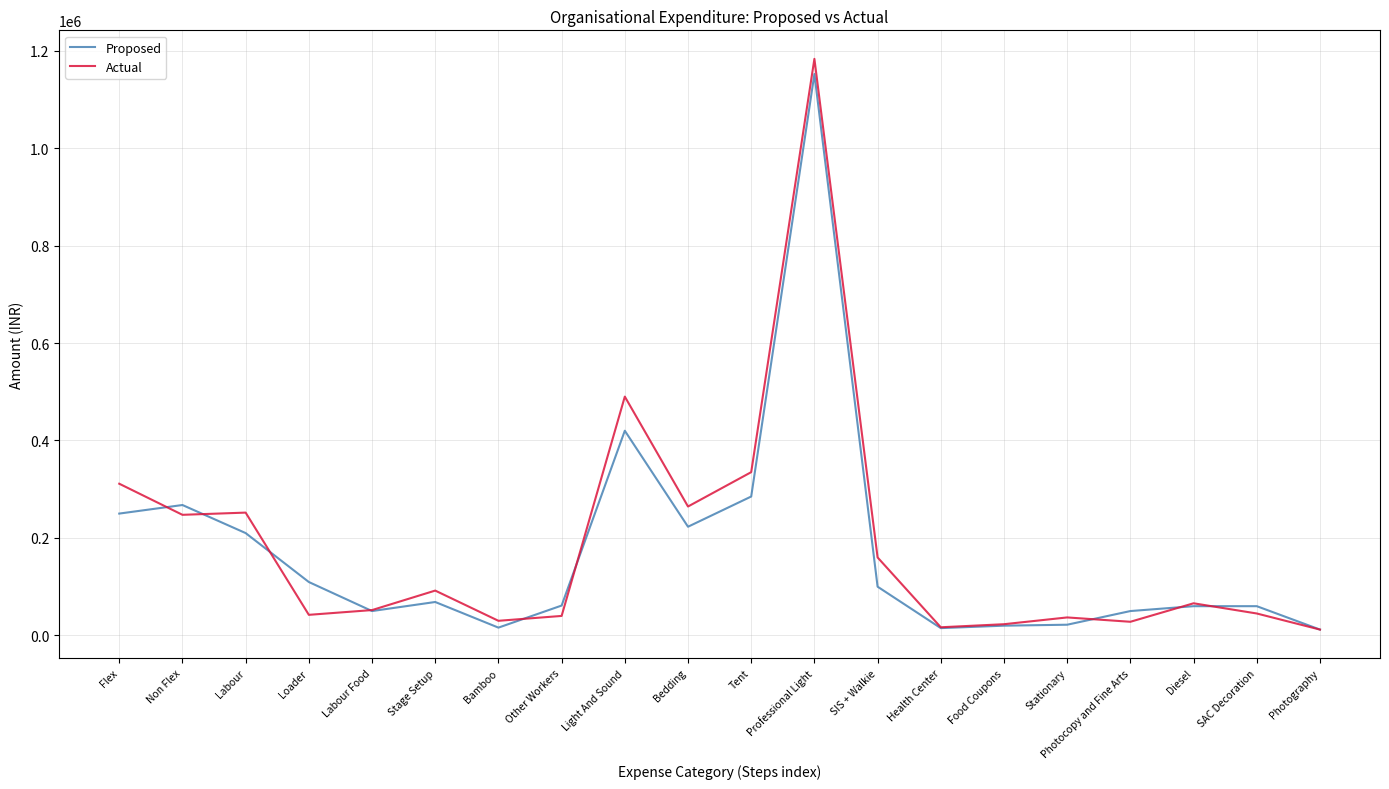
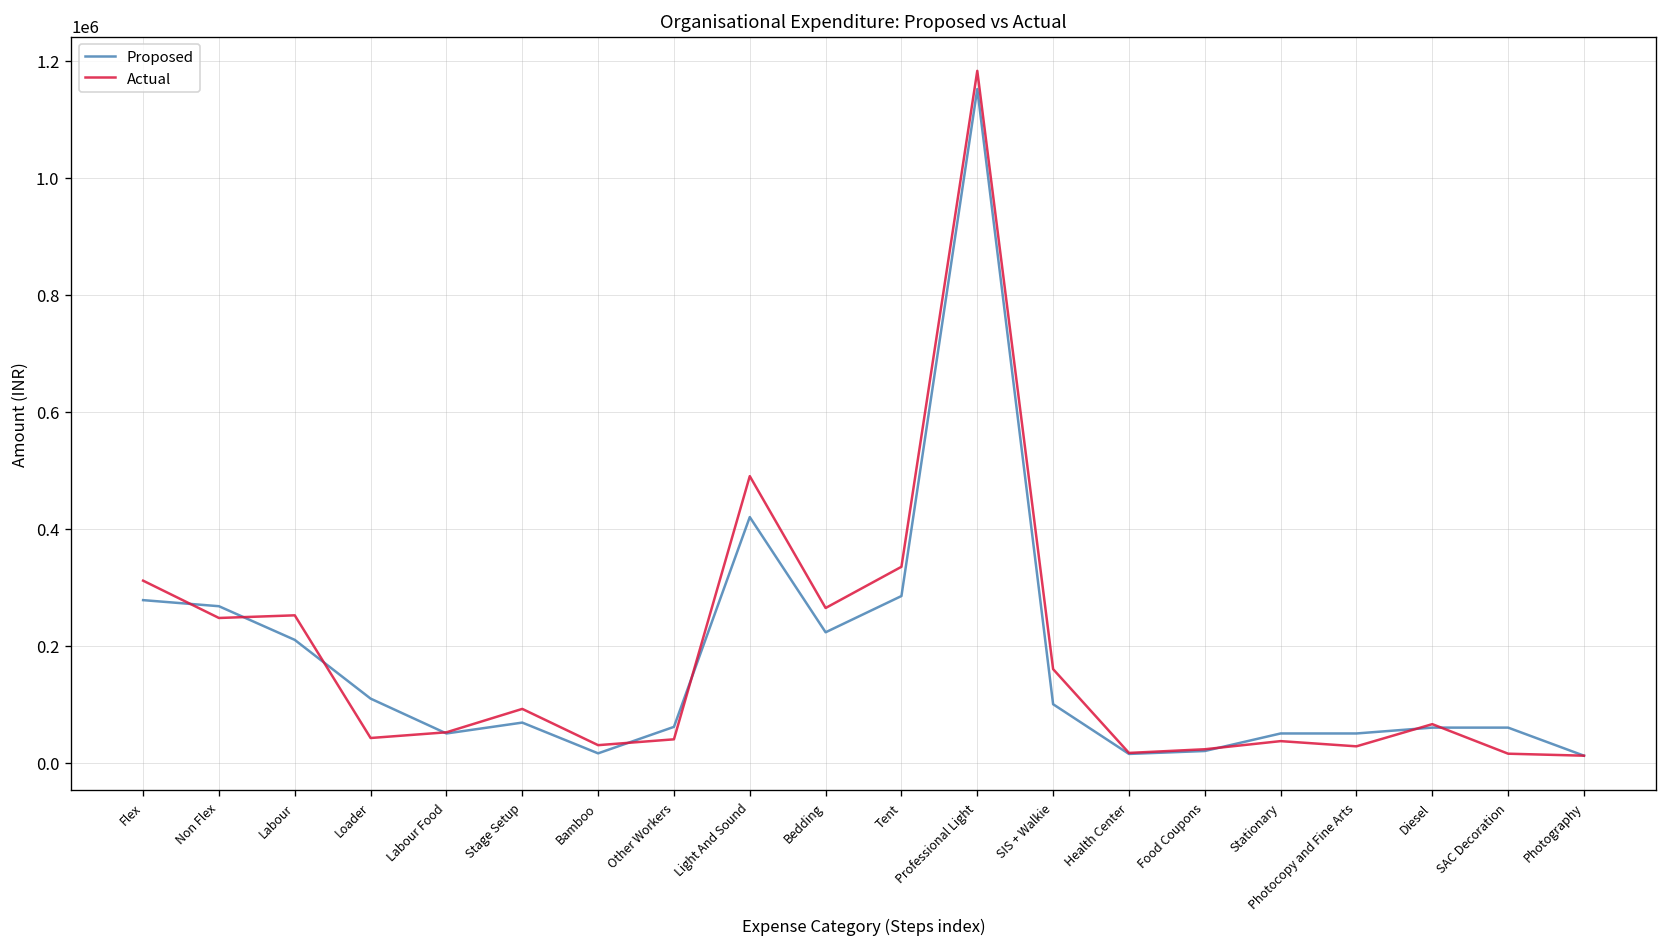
  {
    "Proposed": {
-     "Flex": 250000,
+     "Flex": 280000,
      "Non Flex": 270000,
      "Labour": 210000,
      "Loader": 110000,
      "Stage Setup": 70000,
      "Bamboo": 20000,
      "Other Workers": 60000,
      "Light And Sound": 420000,
      "Bedding": 220000,
      "Tent": 290000,
      "Professional Light": 1150000,
      "SIS + Walkie": 100000,
-     "Stationary": 20000,
+     "Stationary": 50000,
      "Photocopy and Fine Arts": 50000,
      "Diesel": 60000,
      "SAC Decoration": 60000
    },
    "Actual": {
      "Flex": 310000,
      "Non Flex": 250000,
      "Labour": 250000,
      "Loader": 40000,
      "Stage Setup": 90000,
      "Bamboo": 30000,
      "Other Workers": 40000,
      "Light And Sound": 490000,
      "Bedding": 260000,
      "Tent": 340000,
      "Professional Light": 1180000,
      "SIS + Walkie": 160000,
      "Stationary": 40000,
      "Photocopy and Fine Arts": 30000,
      "Diesel": 70000,
-     "SAC Decoration": 50000
+     "SAC Decoration": 20000
    }
  }
